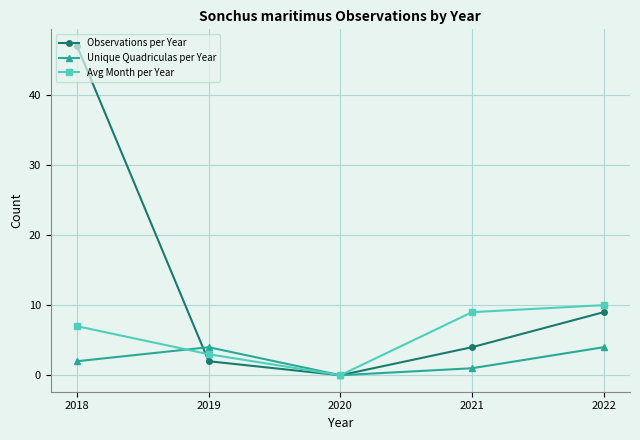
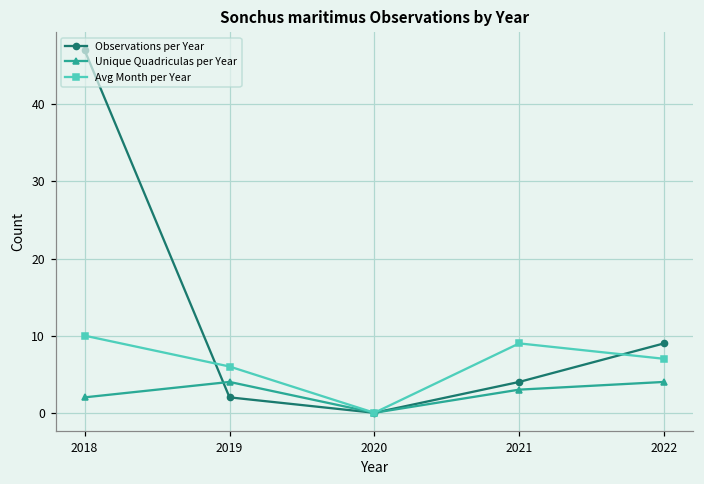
  {
    "Observations per Year": {
      "2019": 2,
      "2021": 4,
      "2022": 9
    },
    "Unique Quadriculas per Year": {
      "2018": 2,
      "2019": 4,
-     "2021": 1,
+     "2021": 3,
      "2022": 4
    },
    "Avg Month per Year": {
-     "2018": 7,
-     "2019": 3,
+     "2018": 10,
+     "2019": 6,
      "2021": 9,
-     "2022": 10
+     "2022": 7
    }
  }
